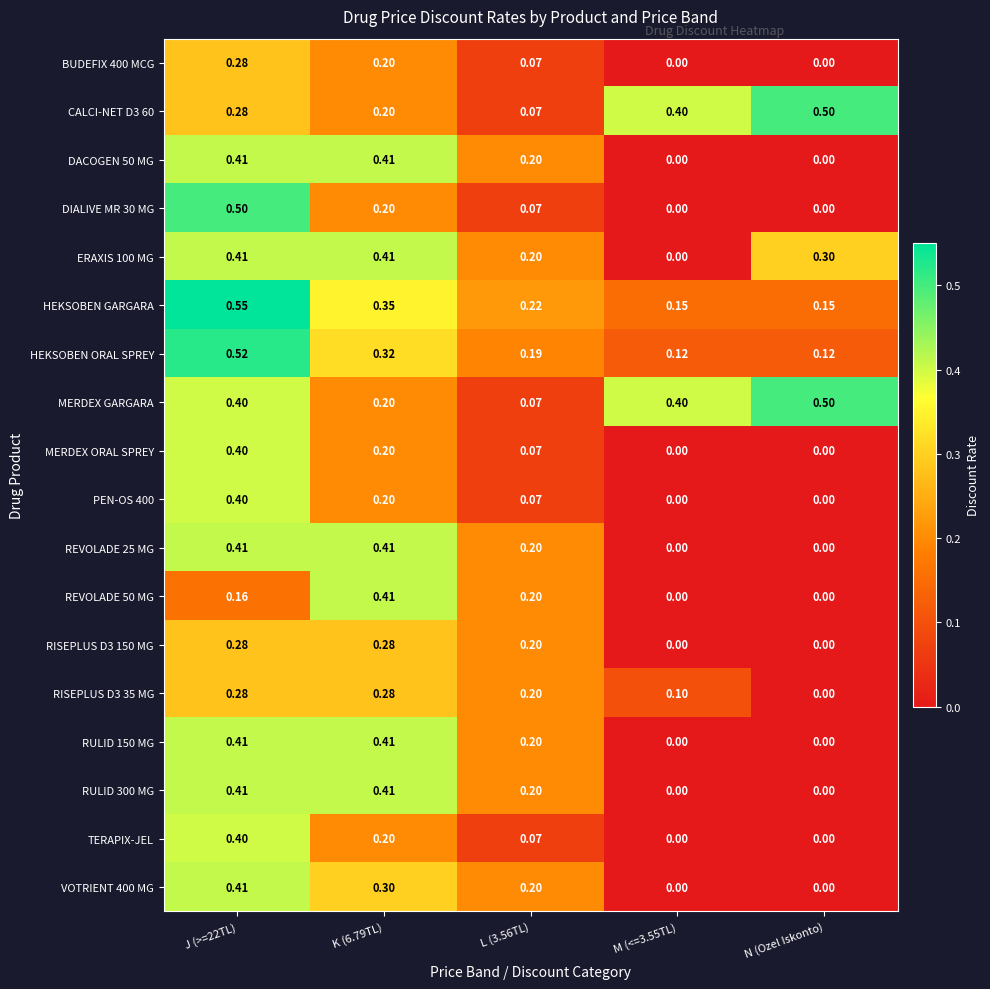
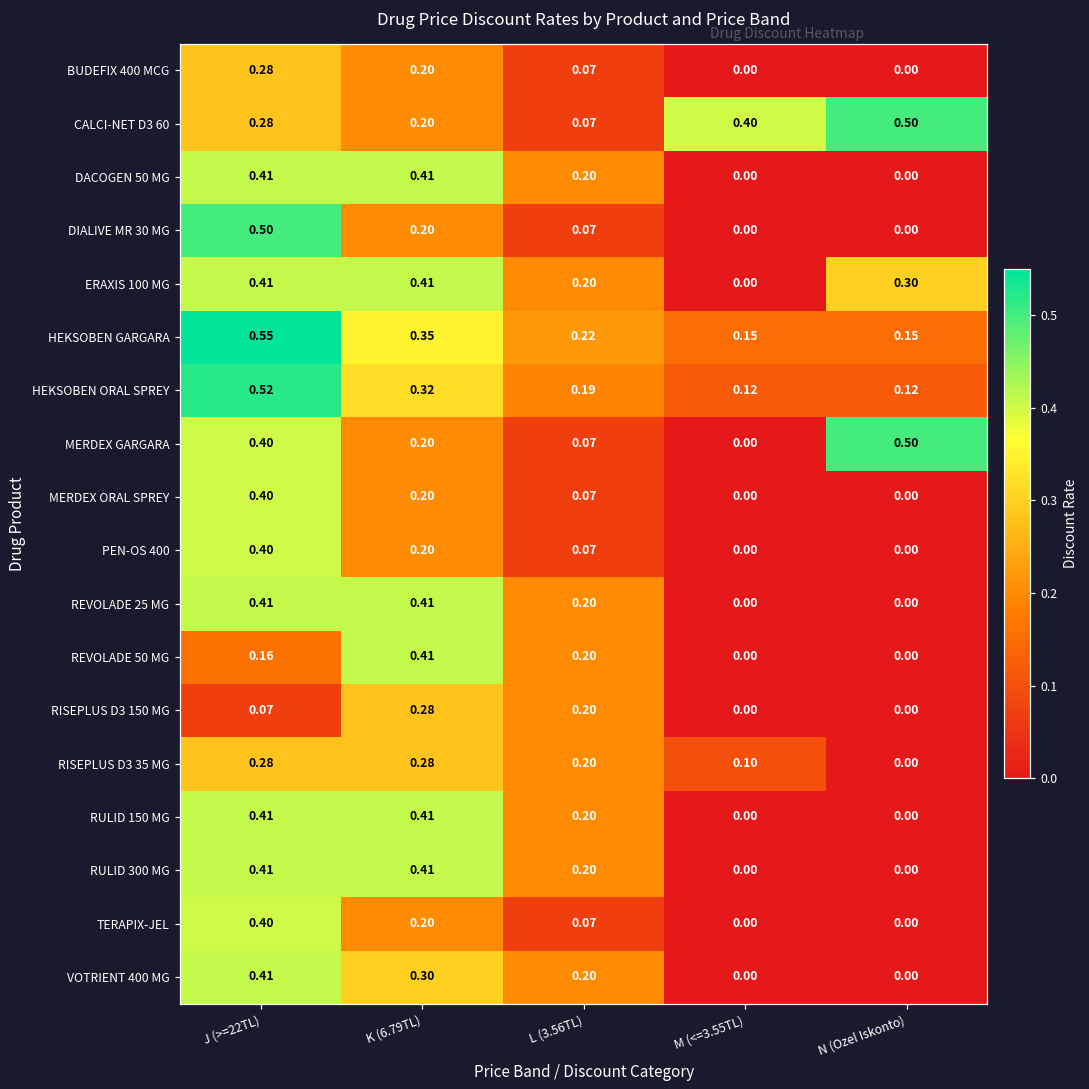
  {
    "BUDEFIX 400 MCG": {
      "J (>=22TL)": 0.28,
      "K (6.79TL)": 0.20,
      "L (3.56TL)": 0.07,
      "M (<=3.55TL)": 0.00,
      "N (Ozel Iskonto)": 0.00
    },
    "CALCI-NET D3 60": {
      "J (>=22TL)": 0.28,
      "K (6.79TL)": 0.20,
      "L (3.56TL)": 0.07,
      "M (<=3.55TL)": 0.40,
      "N (Ozel Iskonto)": 0.50
    },
    "DACOGEN 50 MG": {
      "J (>=22TL)": 0.41,
      "K (6.79TL)": 0.41,
      "L (3.56TL)": 0.20,
      "M (<=3.55TL)": 0.00,
      "N (Ozel Iskonto)": 0.00
    },
    "DIALIVE MR 30 MG": {
      "J (>=22TL)": 0.50,
      "K (6.79TL)": 0.20,
      "L (3.56TL)": 0.07,
      "M (<=3.55TL)": 0.00,
      "N (Ozel Iskonto)": 0.00
    },
    "ERAXIS 100 MG": {
      "J (>=22TL)": 0.41,
      "K (6.79TL)": 0.41,
      "L (3.56TL)": 0.20,
      "M (<=3.55TL)": 0.00,
      "N (Ozel Iskonto)": 0.30
    },
    "HEKSOBEN GARGARA": {
      "J (>=22TL)": 0.55,
      "K (6.79TL)": 0.35,
      "L (3.56TL)": 0.22,
      "M (<=3.55TL)": 0.15,
      "N (Ozel Iskonto)": 0.15
    },
    "HEKSOBEN ORAL SPREY": {
      "J (>=22TL)": 0.52,
      "K (6.79TL)": 0.32,
      "L (3.56TL)": 0.19,
      "M (<=3.55TL)": 0.12,
      "N (Ozel Iskonto)": 0.12
    },
    "MERDEX GARGARA": {
      "J (>=22TL)": 0.40,
      "K (6.79TL)": 0.20,
      "L (3.56TL)": 0.07,
-     "M (<=3.55TL)": 0.40,
+     "M (<=3.55TL)": 0.00,
      "N (Ozel Iskonto)": 0.50
    },
    "MERDEX ORAL SPREY": {
      "J (>=22TL)": 0.40,
      "K (6.79TL)": 0.20,
      "L (3.56TL)": 0.07,
      "M (<=3.55TL)": 0.00,
      "N (Ozel Iskonto)": 0.00
    },
    "PEN-OS 400": {
      "J (>=22TL)": 0.40,
      "K (6.79TL)": 0.20,
      "L (3.56TL)": 0.07,
      "M (<=3.55TL)": 0.00,
      "N (Ozel Iskonto)": 0.00
    },
    "REVOLADE 25 MG": {
      "J (>=22TL)": 0.41,
      "K (6.79TL)": 0.41,
      "L (3.56TL)": 0.20,
      "M (<=3.55TL)": 0.00,
      "N (Ozel Iskonto)": 0.00
    },
    "REVOLADE 50 MG": {
      "J (>=22TL)": 0.16,
      "K (6.79TL)": 0.41,
      "L (3.56TL)": 0.20,
      "M (<=3.55TL)": 0.00,
      "N (Ozel Iskonto)": 0.00
    },
    "RISEPLUS D3 150 MG": {
-     "J (>=22TL)": 0.28,
+     "J (>=22TL)": 0.07,
      "K (6.79TL)": 0.28,
      "L (3.56TL)": 0.20,
      "M (<=3.55TL)": 0.00,
      "N (Ozel Iskonto)": 0.00
    },
    "RISEPLUS D3 35 MG": {
      "J (>=22TL)": 0.28,
      "K (6.79TL)": 0.28,
      "L (3.56TL)": 0.20,
      "M (<=3.55TL)": 0.10,
      "N (Ozel Iskonto)": 0.00
    },
    "RULID 150 MG": {
      "J (>=22TL)": 0.41,
      "K (6.79TL)": 0.41,
      "L (3.56TL)": 0.20,
      "M (<=3.55TL)": 0.00,
      "N (Ozel Iskonto)": 0.00
    },
    "RULID 300 MG": {
      "J (>=22TL)": 0.41,
      "K (6.79TL)": 0.41,
      "L (3.56TL)": 0.20,
      "M (<=3.55TL)": 0.00,
      "N (Ozel Iskonto)": 0.00
    },
    "TERAPIX-JEL": {
      "J (>=22TL)": 0.40,
      "K (6.79TL)": 0.20,
      "L (3.56TL)": 0.07,
      "M (<=3.55TL)": 0.00,
      "N (Ozel Iskonto)": 0.00
    },
    "VOTRIENT 400 MG": {
      "J (>=22TL)": 0.41,
      "K (6.79TL)": 0.30,
      "L (3.56TL)": 0.20,
      "M (<=3.55TL)": 0.00,
      "N (Ozel Iskonto)": 0.00
    }
  }
